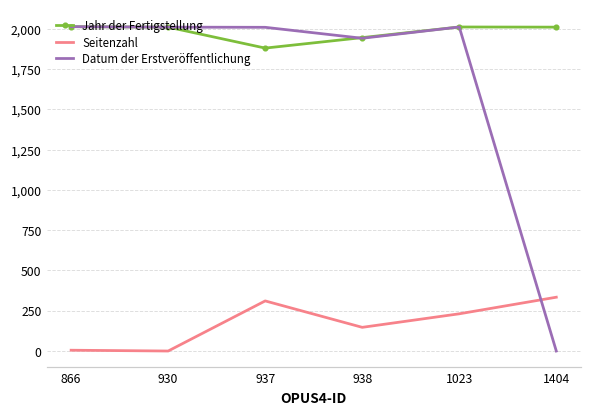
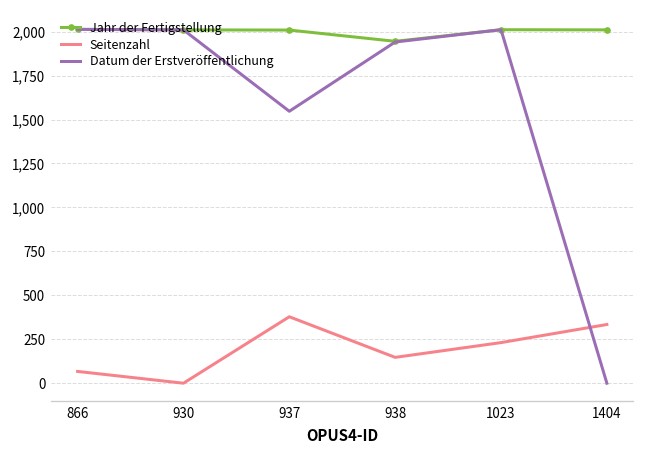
  {
    "Jahr der Fertigstellung": {
-     "937": "1,880",
+     "937": "2,010",
      "1404": "2,010"
    },
    "Seitenzahl": {
-     "866": "10",
+     "866": "70",
      "930": "0",
-     "937": "310",
+     "937": "380",
      "938": "150",
      "1023": "230",
      "1404": "330"
    },
    "Datum der Erstveröffentlichung": {
-     "937": "2,010",
+     "937": "1,550",
      "1404": "0"
    }
  }
